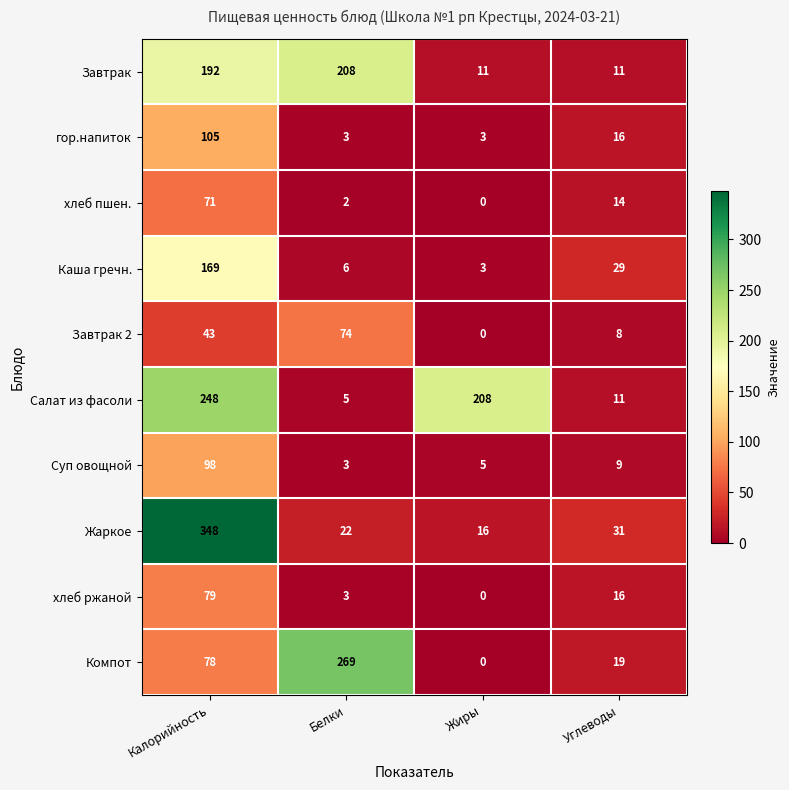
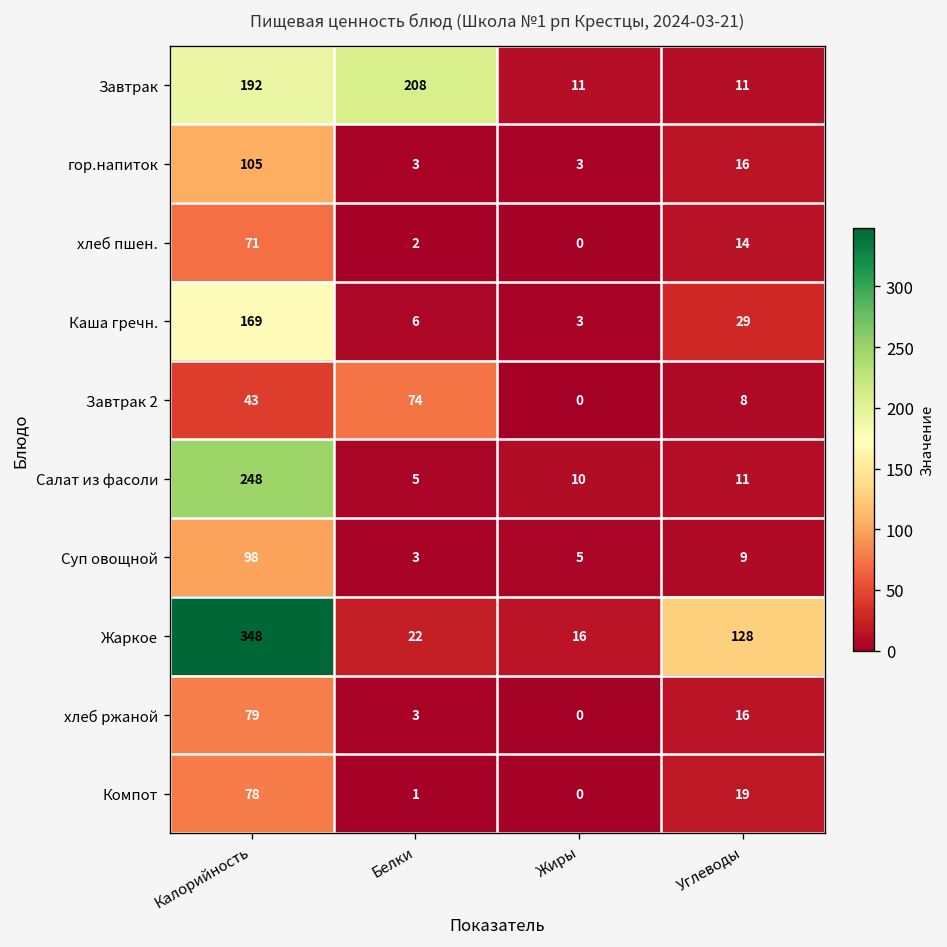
  {
    "Завтрак": {
      "Калорийность": 192,
      "Белки": 208,
      "Жиры": 11,
      "Углеводы": 11
    },
    "гор.напиток": {
      "Калорийность": 105,
      "Белки": 3,
      "Жиры": 3,
      "Углеводы": 16
    },
    "хлеб пшен.": {
      "Калорийность": 71,
      "Белки": 2,
      "Жиры": 0,
      "Углеводы": 14
    },
    "Каша гречн.": {
      "Калорийность": 169,
      "Белки": 6,
      "Жиры": 3,
      "Углеводы": 29
    },
    "Завтрак 2": {
      "Калорийность": 43,
      "Белки": 74,
      "Жиры": 0,
      "Углеводы": 8
    },
    "Салат из фасоли": {
      "Калорийность": 248,
      "Белки": 5,
-     "Жиры": 208,
+     "Жиры": 10,
      "Углеводы": 11
    },
    "Суп овощной": {
      "Калорийность": 98,
      "Белки": 3,
      "Жиры": 5,
      "Углеводы": 9
    },
    "Жаркое": {
      "Калорийность": 348,
      "Белки": 22,
      "Жиры": 16,
-     "Углеводы": 31
+     "Углеводы": 128
    },
    "хлеб ржаной": {
      "Калорийность": 79,
      "Белки": 3,
      "Жиры": 0,
      "Углеводы": 16
    },
    "Компот": {
      "Калорийность": 78,
-     "Белки": 269,
+     "Белки": 1,
      "Жиры": 0,
      "Углеводы": 19
    }
  }
